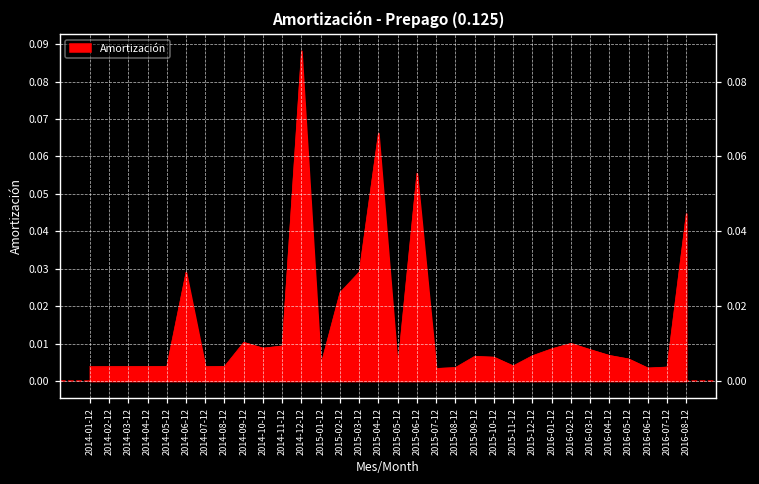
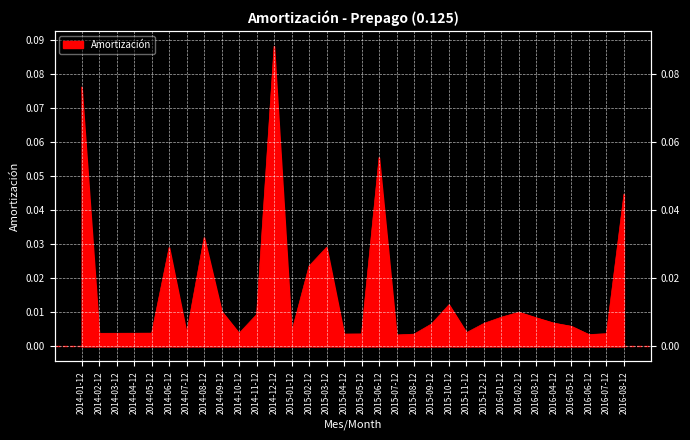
  {
-   "2014-01-12": 0.004,
+   "2014-01-12": 0.076,
    "2014-02-12": 0.004,
    "2014-03-12": 0.004,
    "2014-04-12": 0.004,
    "2014-05-12": 0.004,
    "2014-06-12": 0.029,
    "2014-07-12": 0.004,
-   "2014-08-12": 0.004,
+   "2014-08-12": 0.032,
    "2014-09-12": 0.010,
-   "2014-10-12": 0.009,
+   "2014-10-12": 0.004,
    "2014-11-12": 0.009,
    "2014-12-12": 0.088,
    "2015-01-12": 0.004,
    "2015-02-12": 0.024,
    "2015-03-12": 0.029,
-   "2015-04-12": 0.066,
+   "2015-04-12": 0.004,
    "2015-05-12": 0.004,
    "2015-06-12": 0.056,
    "2015-07-12": 0.003,
    "2015-08-12": 0.004,
    "2015-09-12": 0.007,
-   "2015-10-12": 0.006,
+   "2015-10-12": 0.012,
    "2015-11-12": 0.004,
    "2015-12-12": 0.007,
    "2016-01-12": 0.009,
    "2016-02-12": 0.010,
    "2016-03-12": 0.008,
    "2016-04-12": 0.007,
    "2016-05-12": 0.006,
    "2016-06-12": 0.003,
    "2016-07-12": 0.004,
    "2016-08-12": 0.045
  }
